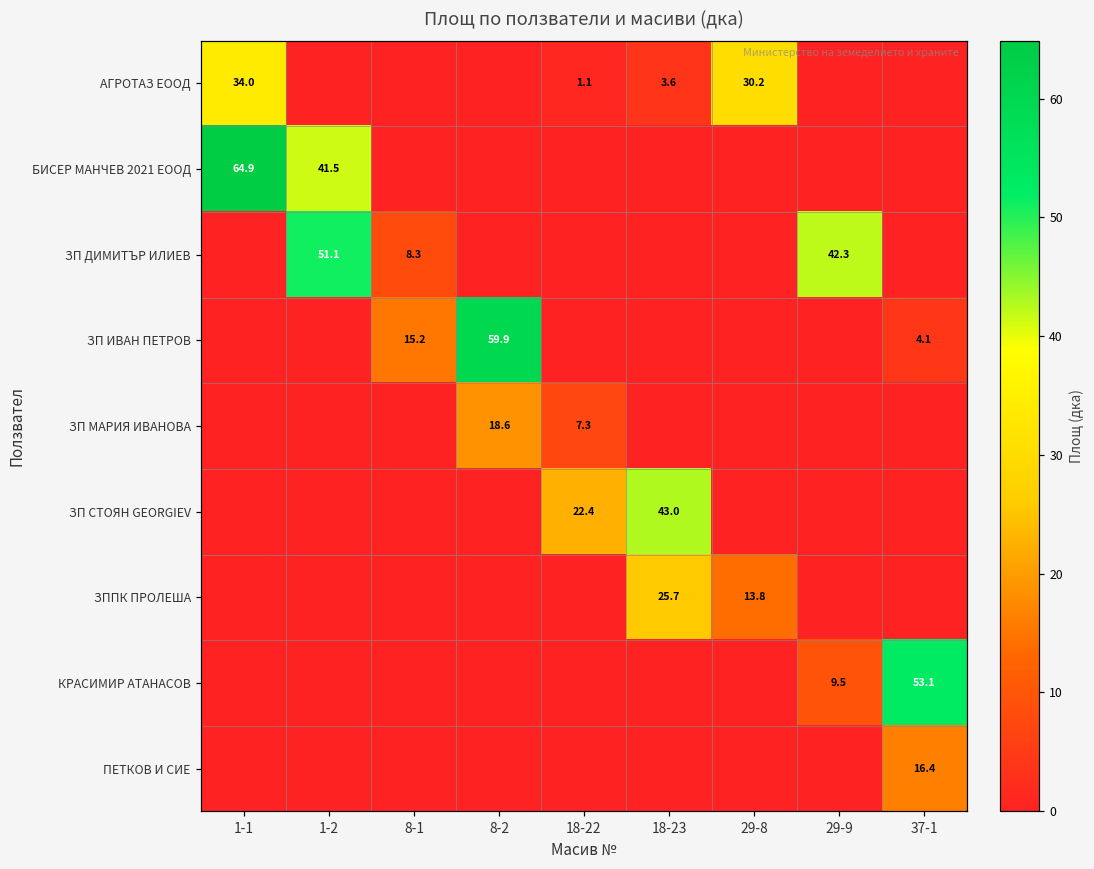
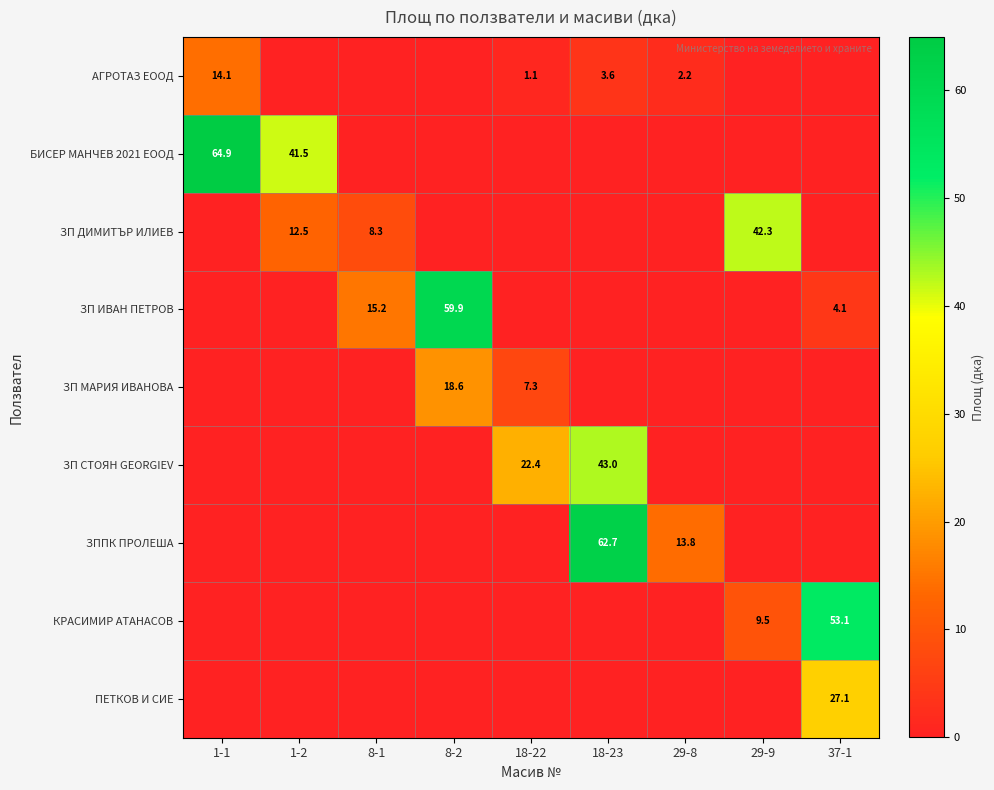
  {
    "АГРОТАЗ ЕООД": {
-     "1-1": 34.0,
+     "1-1": 14.1,
      "18-22": 1.1,
      "18-23": 3.6,
-     "29-8": 30.2
+     "29-8": 2.2
    },
    "БИСЕР МАНЧЕВ 2021 ЕООД": {
      "1-1": 64.9,
      "1-2": 41.5
    },
    "ЗП ДИМИТЪР ИЛИЕВ": {
-     "1-2": 51.1,
+     "1-2": 12.5,
      "8-1": 8.3,
      "29-9": 42.3
    },
    "ЗП ИВАН ПЕТРОВ": {
      "8-1": 15.2,
      "8-2": 59.9,
      "37-1": 4.1
    },
    "ЗП МАРИЯ ИВАНОВА": {
      "8-2": 18.6,
      "18-22": 7.3
    },
    "ЗП СТОЯН GEORGIEV": {
      "18-22": 22.4,
      "18-23": 43.0
    },
    "ЗППК ПРОЛЕША": {
-     "18-23": 25.7,
+     "18-23": 62.7,
      "29-8": 13.8
    },
    "КРАСИМИР АТАНАСОВ": {
      "29-9": 9.5,
      "37-1": 53.1
    },
    "ПЕТКОВ И СИЕ": {
-     "37-1": 16.4
+     "37-1": 27.1
    }
  }
